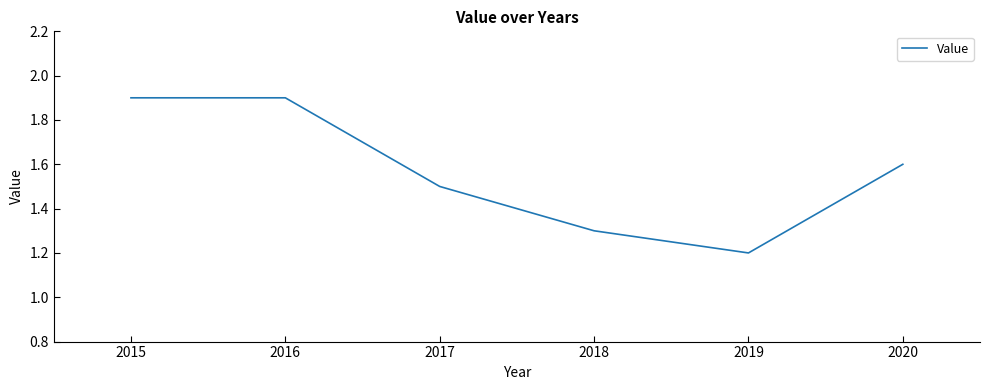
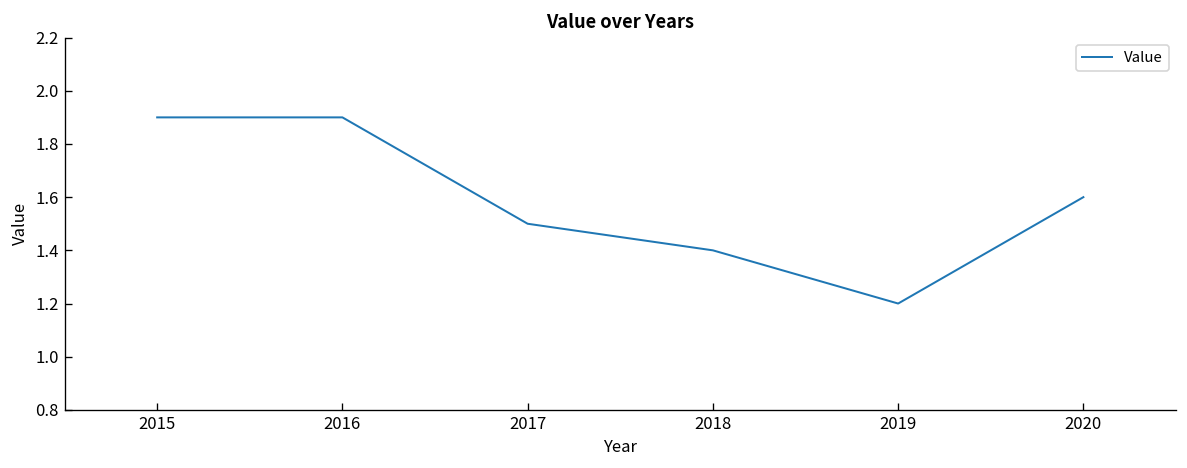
  {
    "2015": 1.9,
    "2016": 1.9,
    "2017": 1.5,
-   "2018": 1.3,
+   "2018": 1.4,
    "2019": 1.2,
    "2020": 1.6
  }
